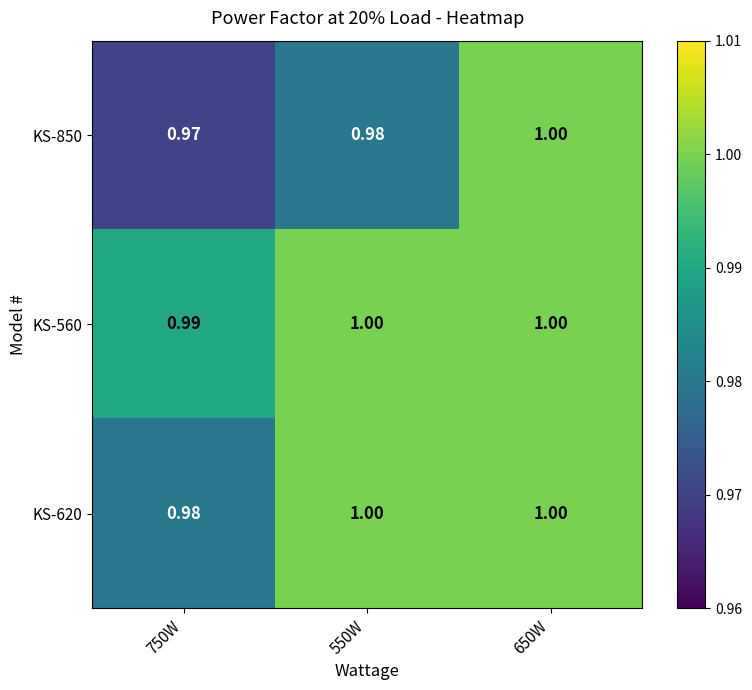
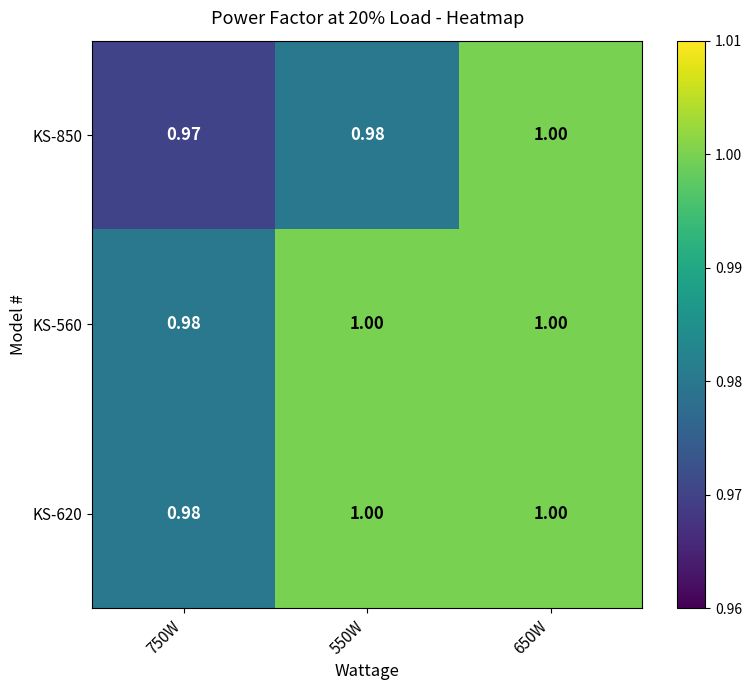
  {
    "KS-850": {
      "750W": 0.97,
      "550W": 0.98,
      "650W": 1.00
    },
    "KS-560": {
-     "750W": 0.99,
+     "750W": 0.98,
      "550W": 1.00,
      "650W": 1.00
    },
    "KS-620": {
      "750W": 0.98,
      "550W": 1.00,
      "650W": 1.00
    }
  }
